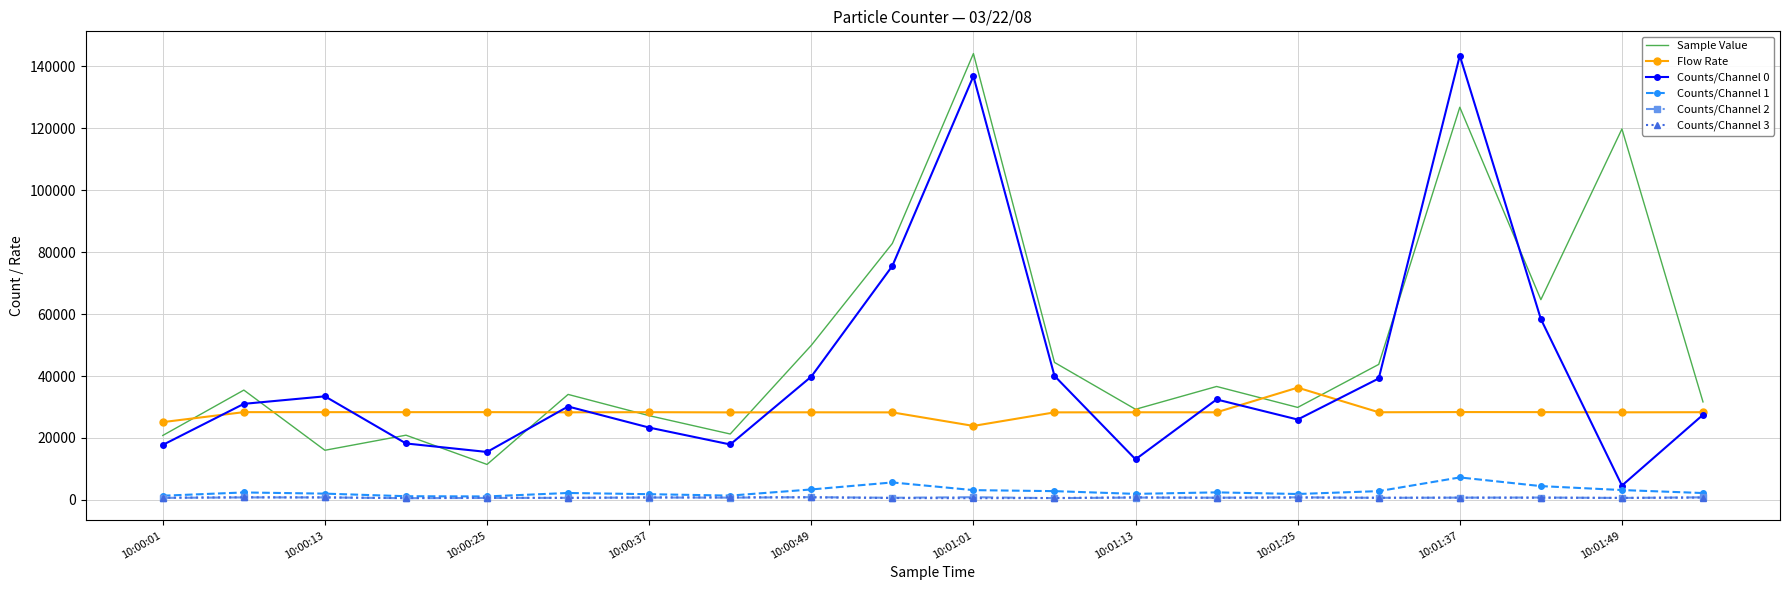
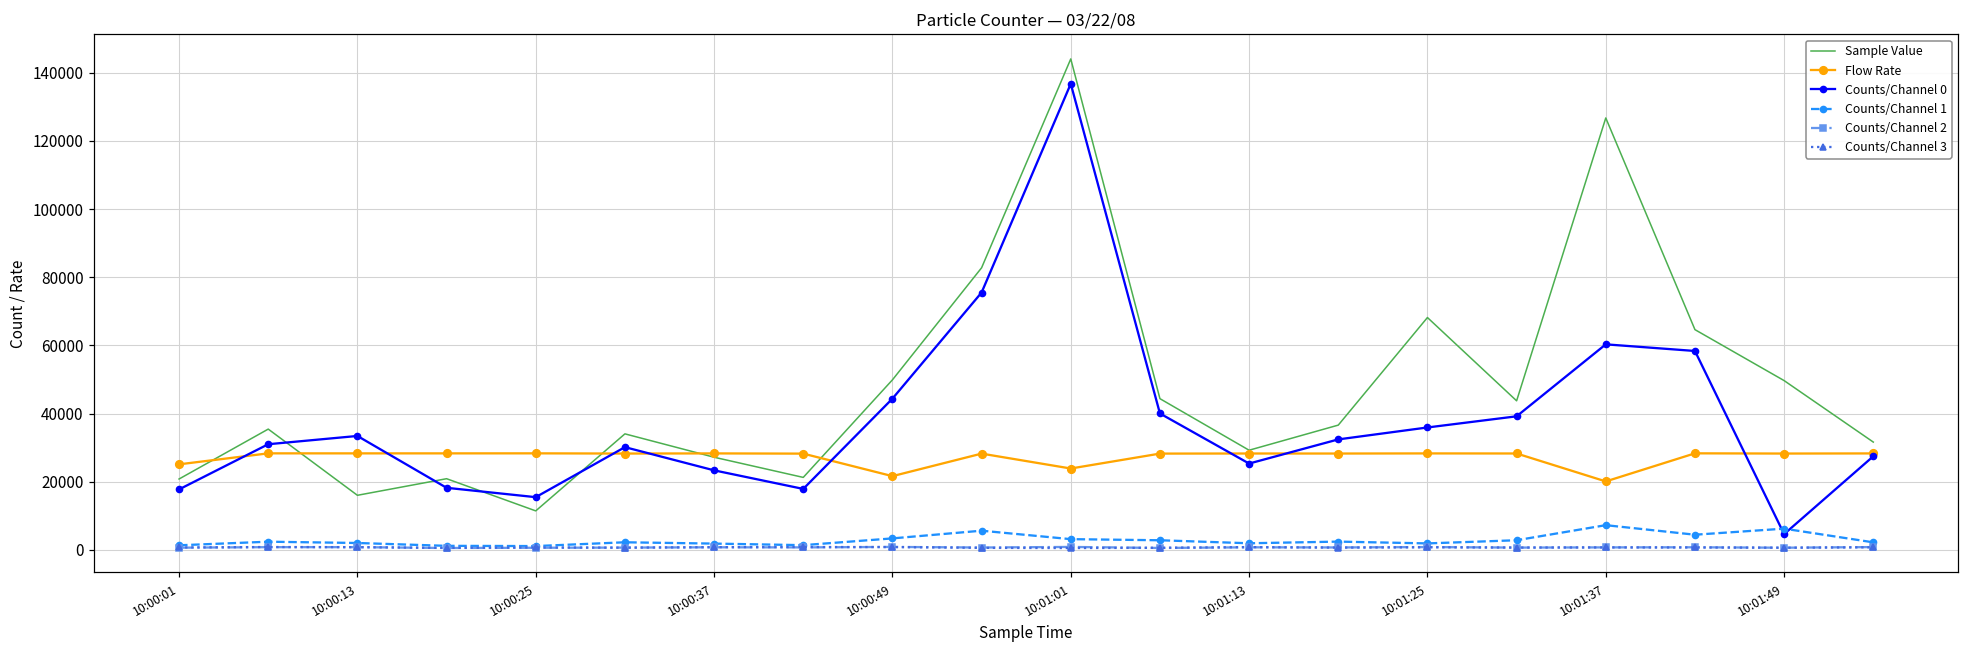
  {
    "Sample Value": {
      "10:00:01": 21000,
      "10:00:13": 16000,
      "10:00:25": 11000,
      "10:00:37": 27000,
      "10:00:49": 50000,
      "10:01:01": 144000,
      "10:01:13": 29000,
-     "10:01:25": 30000,
+     "10:01:25": 68000,
      "10:01:37": 127000,
-     "10:01:49": 120000
+     "10:01:49": 50000
    },
    "Flow Rate": {
      "10:00:01": 25000,
      "10:00:13": 28000,
      "10:00:25": 28000,
      "10:00:37": 28000,
-     "10:00:49": 28000,
+     "10:00:49": 22000,
      "10:01:01": 24000,
      "10:01:13": 28000,
-     "10:01:25": 36000,
-     "10:01:37": 28000,
+     "10:01:25": 28000,
+     "10:01:37": 20000,
      "10:01:49": 28000
    },
    "Counts/Channel 0": {
      "10:00:01": 18000,
      "10:00:13": 33000,
      "10:00:25": 15000,
      "10:00:37": 23000,
-     "10:00:49": 40000,
+     "10:00:49": 44000,
      "10:01:01": 137000,
-     "10:01:13": 13000,
-     "10:01:25": 26000,
-     "10:01:37": 143000,
+     "10:01:13": 25000,
+     "10:01:25": 36000,
+     "10:01:37": 60000,
      "10:01:49": 5000
    },
    "Counts/Channel 1": {
      "10:00:13": 2000,
      "10:00:37": 2000,
      "10:00:49": 3000,
      "10:01:01": 3000,
      "10:01:13": 2000,
      "10:01:25": 2000,
      "10:01:37": 7000,
-     "10:01:49": 3000
+     "10:01:49": 6000
    }
  }
